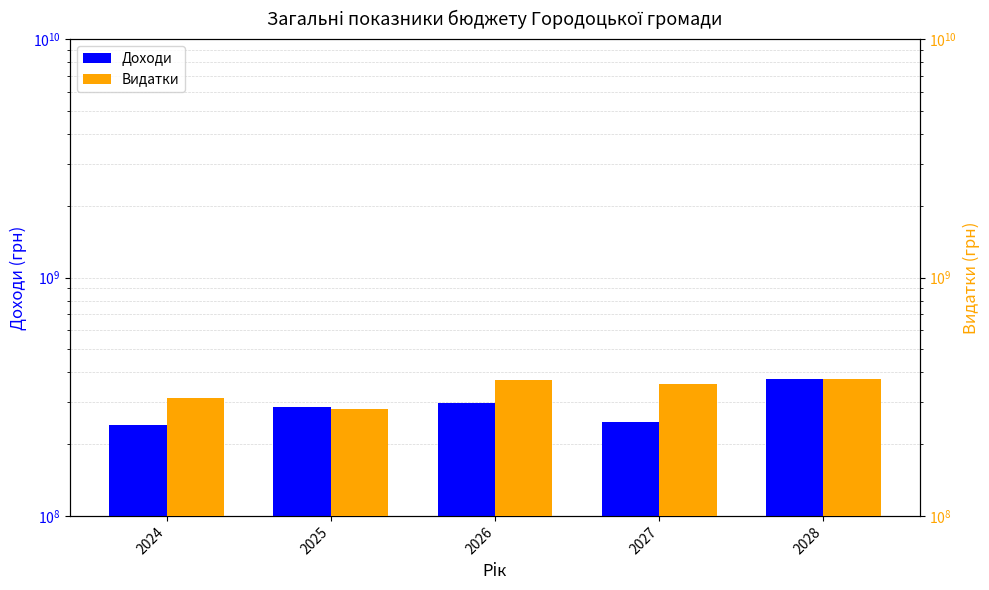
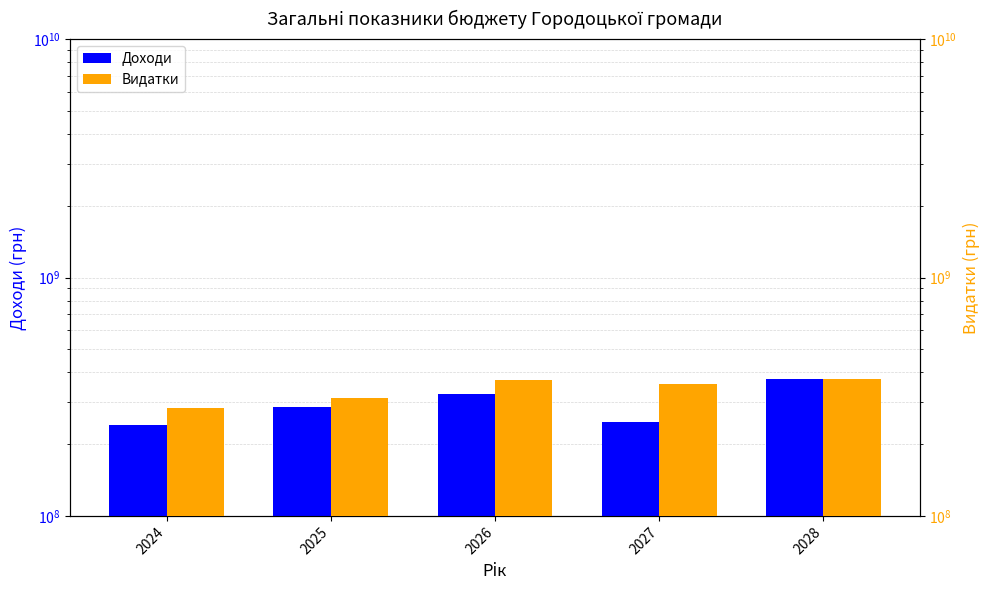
  {
    "Доходи": {
      "2024": 240000000,
      "2025": 290000000,
-     "2026": 300000000,
+     "2026": 320000000,
      "2027": 250000000,
      "2028": 380000000
    },
    "Видатки": {
-     "2024": 310000000,
-     "2025": 280000000,
+     "2024": 280000000,
+     "2025": 310000000,
      "2026": 370000000,
      "2027": 360000000,
      "2028": 380000000
    }
  }
